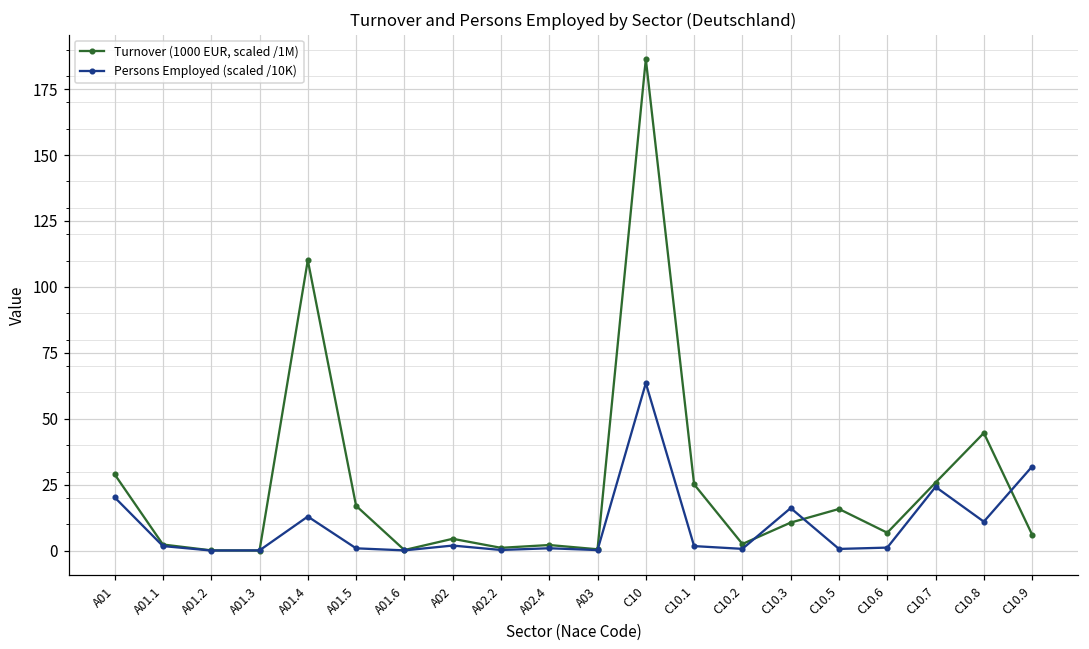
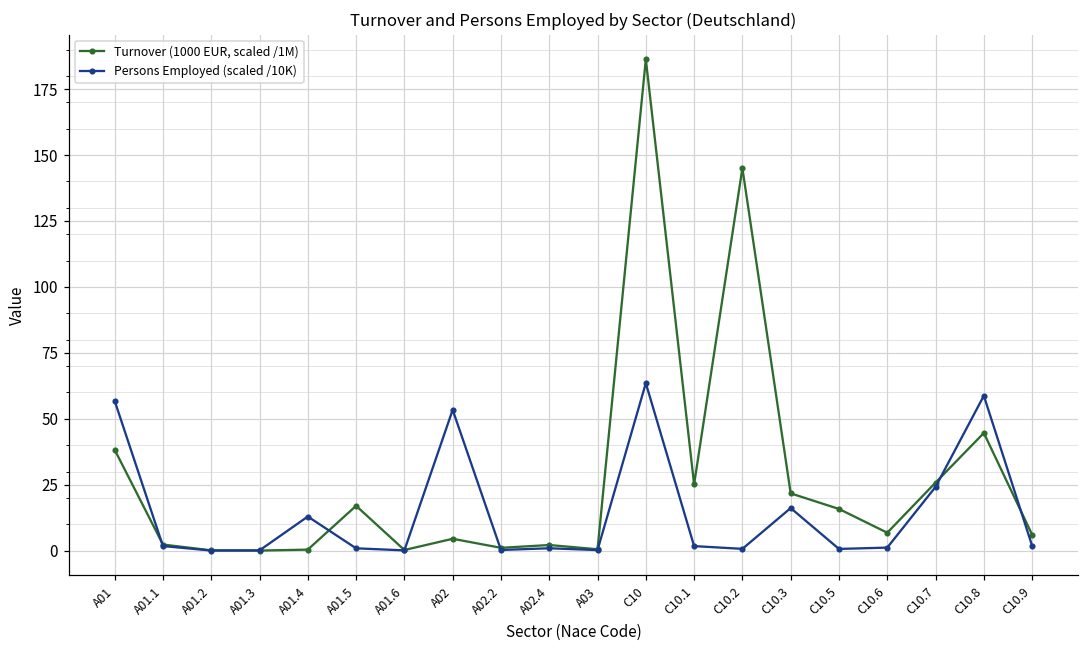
  {
    "Turnover (1000 EUR, scaled /1M)": {
-     "A01": 29,
-     "A01.4": 110,
+     "A01": 38,
+     "A01.4": 0,
      "A01.5": 17,
      "A02": 5,
      "A02.4": 2,
      "C10": 186,
      "C10.1": 25,
-     "C10.2": 3,
-     "C10.3": 11,
+     "C10.2": 145,
+     "C10.3": 22,
      "C10.5": 16,
      "C10.6": 7,
      "C10.7": 26,
      "C10.8": 45,
      "C10.9": 6
    },
    "Persons Employed (scaled /10K)": {
-     "A01": 20,
+     "A01": 57,
      "A01.4": 13,
      "A01.5": 1,
-     "A02": 2,
+     "A02": 53,
      "A02.4": 1,
      "C10": 64,
      "C10.1": 2,
      "C10.2": 1,
      "C10.3": 16,
      "C10.5": 1,
      "C10.6": 1,
      "C10.7": 24,
-     "C10.8": 11,
-     "C10.9": 32
+     "C10.8": 59,
+     "C10.9": 2
    }
  }
